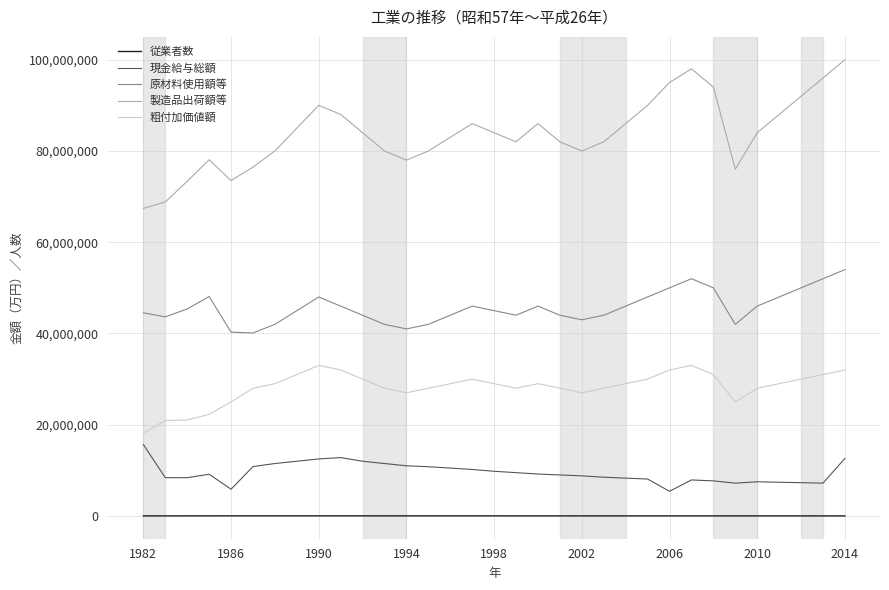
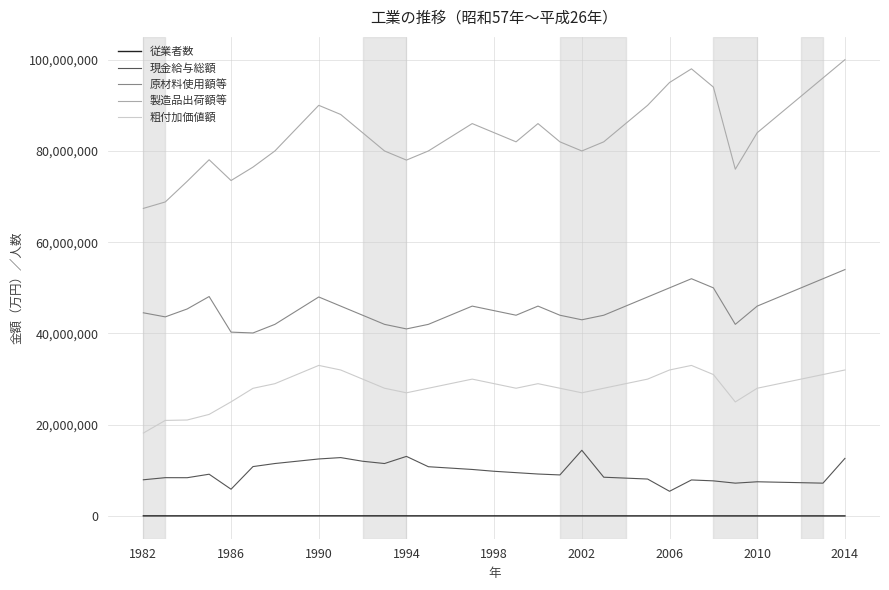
  {
    "従業者数": {
      "1982": "0",
      "1986": "0",
      "1990": "0",
      "1994": "0",
      "1998": "0",
      "2002": "0",
      "2006": "0",
      "2010": "0",
      "2014": "0"
    },
    "現金給与総額": {
-     "1982": "16,000,000",
+     "1982": "8,000,000",
      "1986": "6,000,000",
      "1990": "13,000,000",
-     "1994": "11,000,000",
+     "1994": "13,000,000",
      "1998": "10,000,000",
-     "2002": "9,000,000",
+     "2002": "14,000,000",
      "2006": "5,000,000",
      "2010": "8,000,000",
      "2014": "13,000,000"
    }
  }
